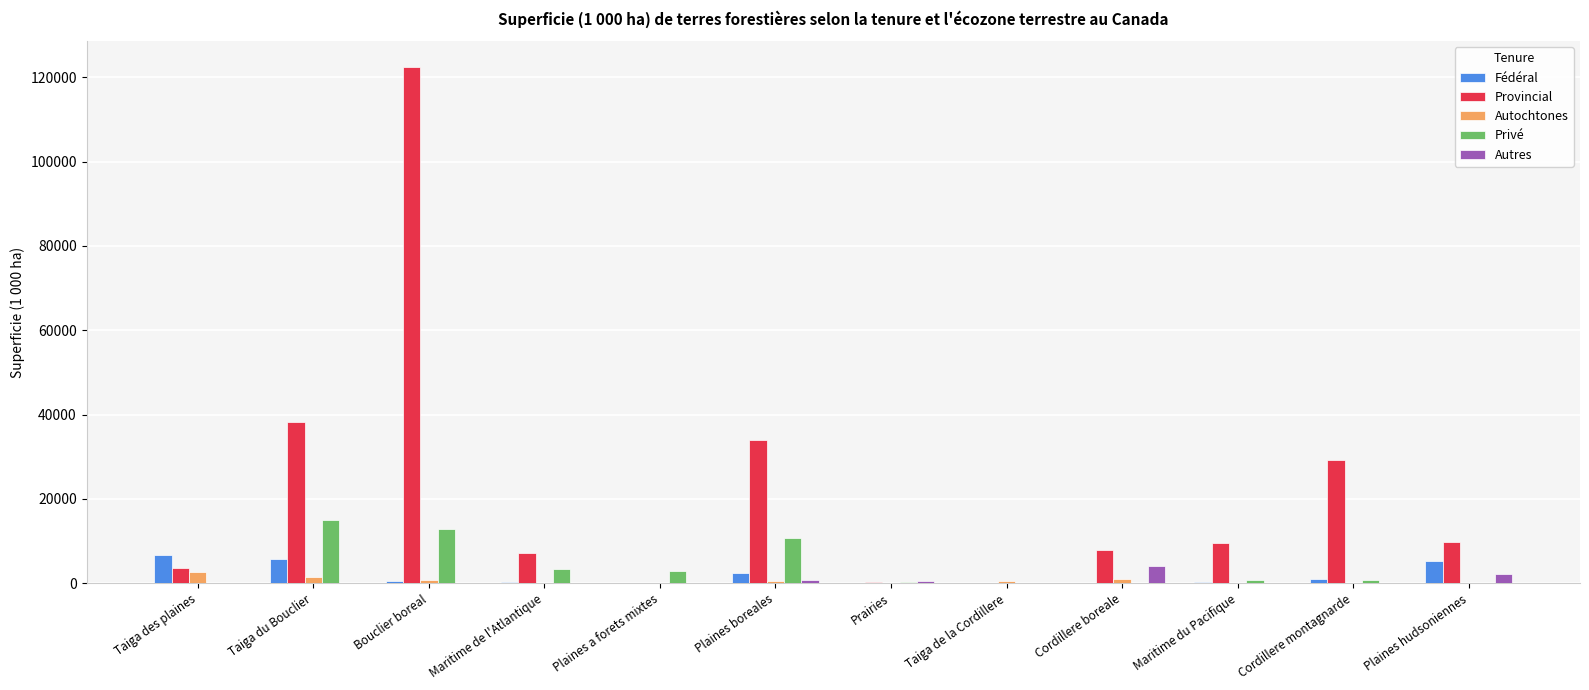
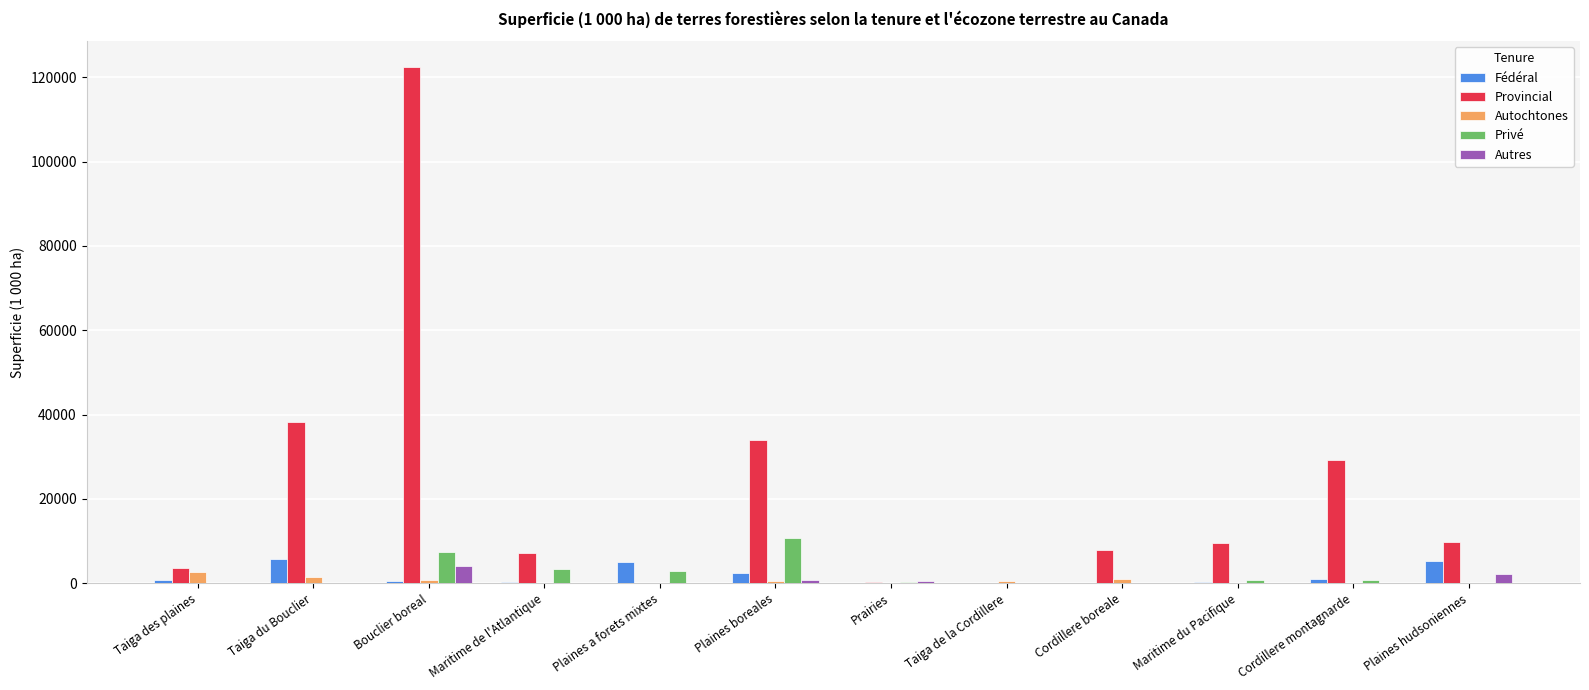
  {
    "Fédéral": {
-     "Taiga des plaines": 7000,
+     "Taiga des plaines": 1000,
      "Taiga du Bouclier": 6000,
-     "Plaines a forets mixtes": 0,
+     "Plaines a forets mixtes": 5000,
      "Plaines boreales": 2000,
      "Cordillere montagnarde": 1000,
      "Plaines hudsoniennes": 5000
    },
    "Provincial": {
      "Taiga des plaines": 4000,
      "Taiga du Bouclier": 38000,
      "Bouclier boreal": 122000,
      "Maritime de l'Atlantique": 7000,
      "Plaines boreales": 34000,
      "Taiga de la Cordillere": 0,
      "Cordillere boreale": 8000,
      "Maritime du Pacifique": 10000,
      "Cordillere montagnarde": 29000,
      "Plaines hudsoniennes": 10000
    },
    "Autochtones": {
      "Taiga des plaines": 3000,
      "Taiga du Bouclier": 1000,
      "Bouclier boreal": 1000,
      "Cordillere boreale": 1000
    },
    "Privé": {
-     "Taiga du Bouclier": 15000,
-     "Bouclier boreal": 13000,
+     "Taiga du Bouclier": 0,
+     "Bouclier boreal": 7000,
      "Maritime de l'Atlantique": 3000,
      "Plaines a forets mixtes": 3000,
      "Plaines boreales": 11000,
      "Taiga de la Cordillere": 0,
      "Maritime du Pacifique": 1000,
      "Cordillere montagnarde": 1000
    },
    "Autres": {
-     "Bouclier boreal": 0,
+     "Bouclier boreal": 4000,
      "Plaines boreales": 1000,
-     "Cordillere boreale": 4000,
+     "Cordillere boreale": 0,
      "Plaines hudsoniennes": 2000
    }
  }
